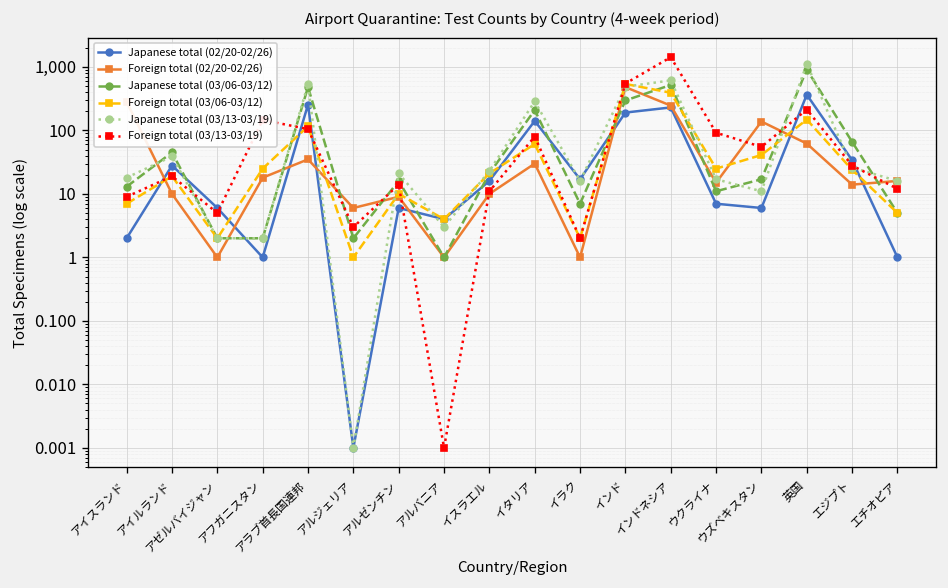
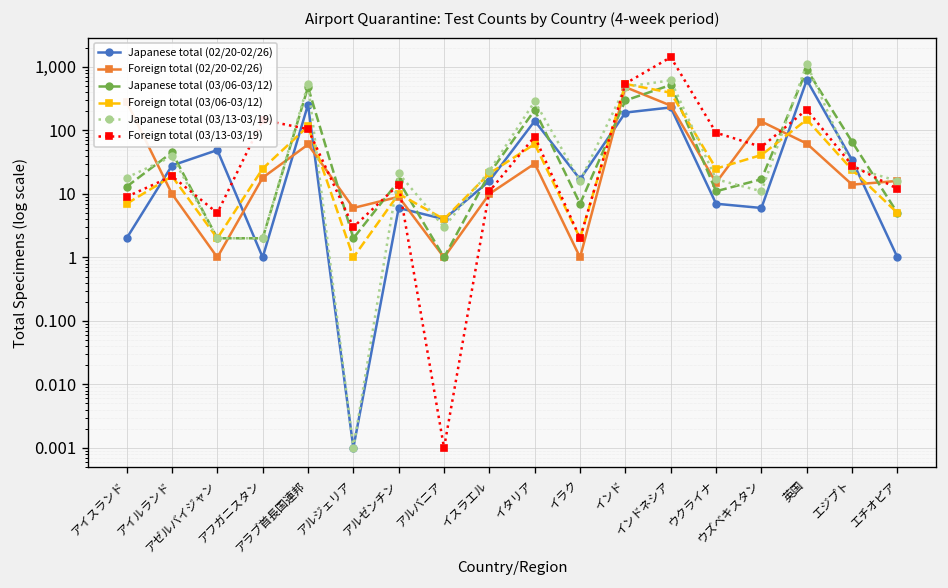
  {
    "Japanese total (02/20-02/26)": {
      "アイスランド": "2",
      "アイルランド": "30",
-     "アゼルバイジャン": "6",
+     "アゼルバイジャン": "50",
      "アフガニスタン": "1",
      "アラブ首長国連邦": "300",
      "アルゼンチン": "6",
      "イスラエル": "16",
      "イタリア": "140",
      "インド": "190",
      "ウクライナ": "7",
      "ウズベキスタン": "6",
-     "英国": "400",
+     "英国": "600",
      "エジプト": "30",
      "エチオピア": "1"
    },
    "Foreign total (02/20-02/26)": {
      "アイルランド": "10",
      "アゼルバイジャン": "1",
      "アフガニスタン": "18",
-     "アラブ首長国連邦": "40",
+     "アラブ首長国連邦": "60",
      "アルジェリア": "6",
      "イタリア": "30",
      "イラク": "1",
      "ウクライナ": "15",
      "ウズベキスタン": "140",
      "英国": "60",
      "エジプト": "14"
    },
    "Japanese total (03/06-03/12)": {
      "アイスランド": "13",
      "アイルランド": "50",
      "アルジェリア": "2",
      "アルゼンチン": "16",
      "イタリア": "210",
      "イラク": "7",
      "インド": "300",
      "インドネシア": "500",
      "ウクライナ": "11",
      "ウズベキスタン": "17",
      "英国": "900",
      "エジプト": "70"
    },
    "Foreign total (03/06-03/12)": {
      "アイスランド": "7",
      "アフガニスタン": "30",
      "アルジェリア": "1",
      "イタリア": "60",
      "インドネシア": "400",
      "ウクライナ": "30",
      "ウズベキスタン": "40",
      "英国": "150"
    },
    "Japanese total (03/13-03/19)": {
      "アイスランド": "18",
      "アイルランド": "40",
      "アルゼンチン": "21",
      "アルバニア": "3",
      "イタリア": "300",
      "インドネシア": "600",
      "ウクライナ": "17",
      "ウズベキスタン": "11",
      "英国": "1,100"
    },
    "Foreign total (03/13-03/19)": {
      "アイスランド": "9",
      "アゼルバイジャン": "5",
      "アルジェリア": "3",
      "アルゼンチン": "14",
      "アルバニア": "0.0010",
      "イタリア": "80",
      "インドネシア": "1,400",
      "ウクライナ": "90",
      "ウズベキスタン": "60",
      "英国": "210",
      "エチオピア": "12"
    }
  }
